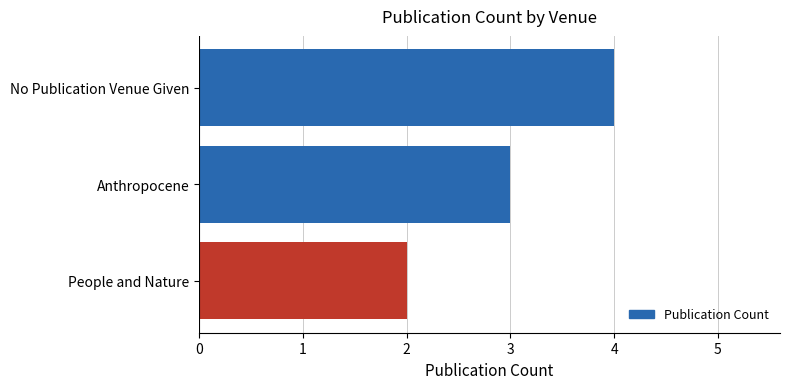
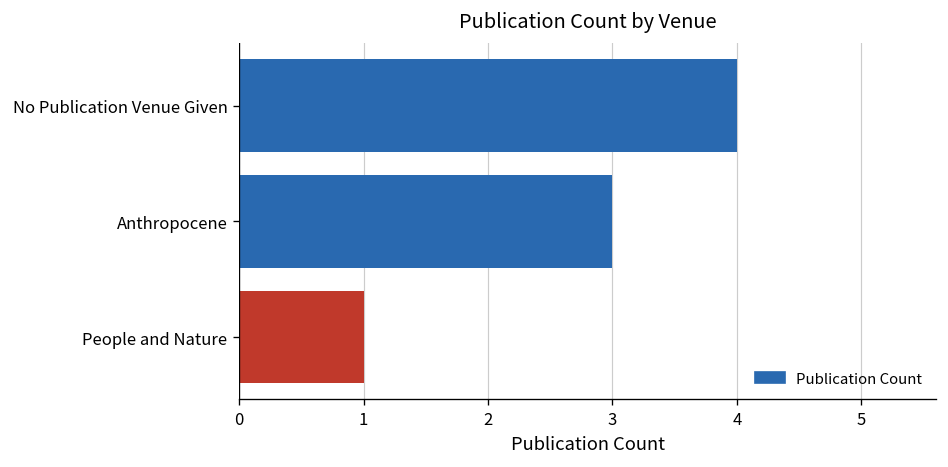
  {
    "No Publication Venue Given": 4,
    "Anthropocene": 3,
-   "People and Nature": 2
+   "People and Nature": 1
  }
